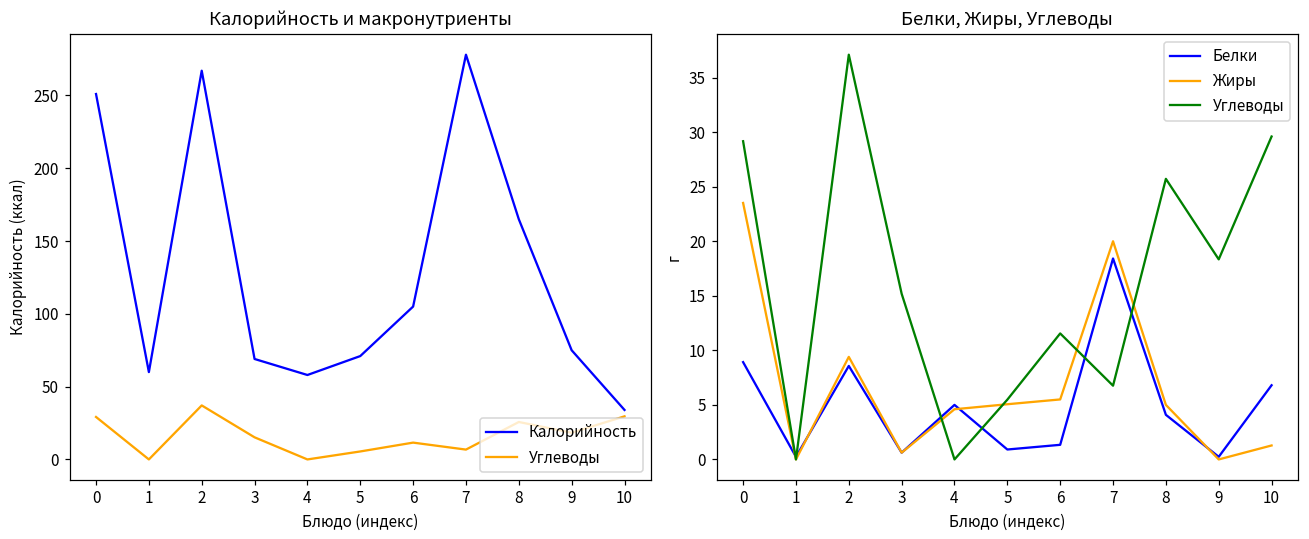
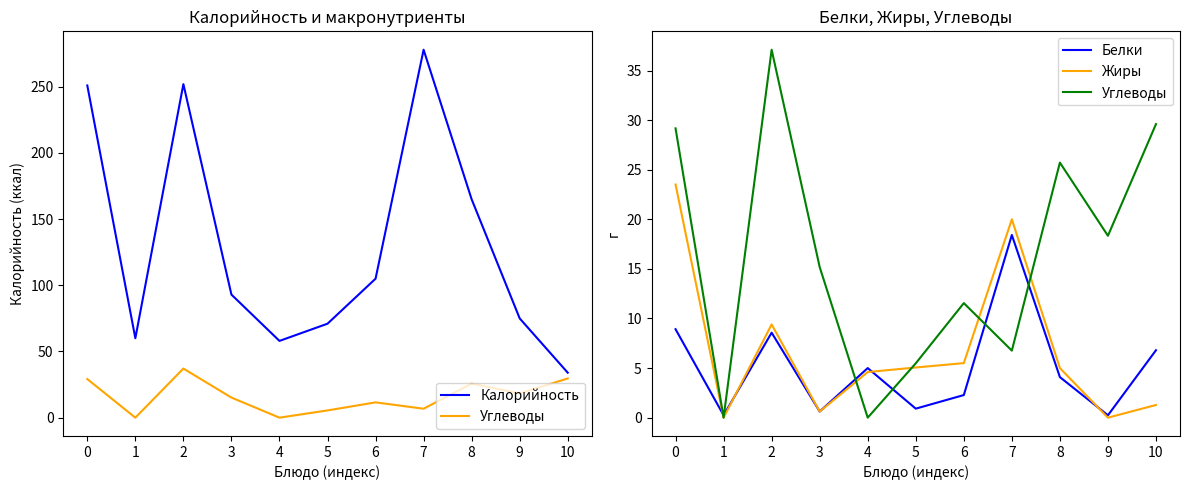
  {
    "Калорийность и макронутриенты": {
      "Калорийность": {
        "0": 251,
        "1": 60,
-       "2": 267,
-       "3": 69,
+       "2": 252,
+       "3": 93,
        "4": 58,
        "5": 71,
        "6": 105,
        "7": 278,
        "8": 165,
        "9": 75,
        "10": 34
      }
    },
    "Белки, Жиры, Углеводы": {
      "Белки": {
        "0": 9,
        "2": 9,
        "4": 5,
        "5": 1,
-       "6": 1,
+       "6": 2,
        "7": 18,
        "8": 4,
        "10": 7
      },
      "Жиры": {
        "0": 24,
        "2": 9,
        "4": 5,
        "5": 5,
        "6": 6,
        "7": 20,
        "8": 5,
        "10": 1
      },
      "Углеводы": {
        "0": 29,
        "2": 37,
        "3": 15,
        "4": 0,
        "5": 5,
        "6": 12,
        "7": 7,
        "8": 26,
        "9": 18,
        "10": 30
      }
    }
  }
